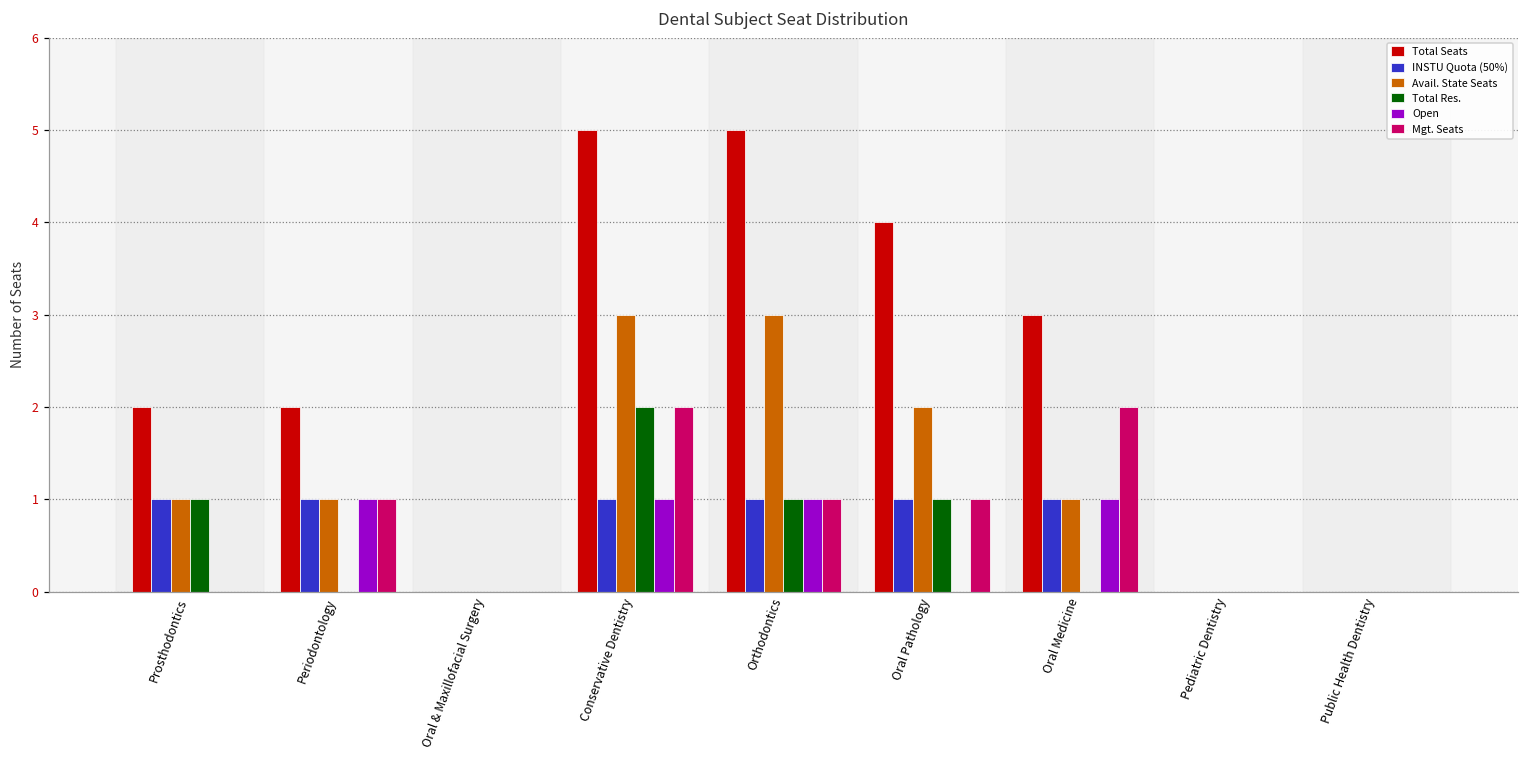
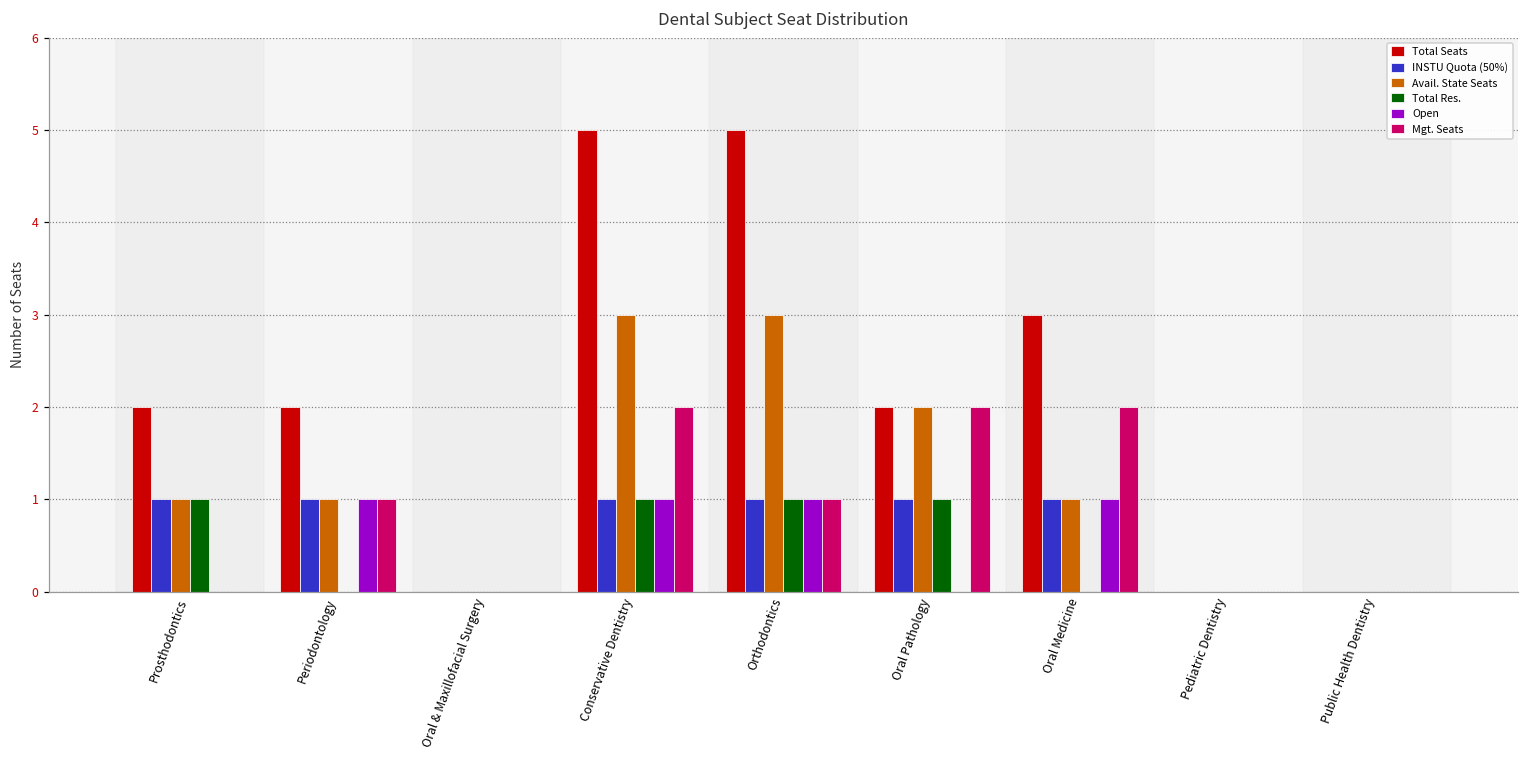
  {
    "Total Seats": {
      "Prosthodontics": 2,
      "Periodontology": 2,
      "Oral & Maxillofacial Surgery": 0,
      "Conservative Dentistry": 5,
      "Orthodontics": 5,
-     "Oral Pathology": 4,
+     "Oral Pathology": 2,
      "Oral Medicine": 3,
      "Pediatric Dentistry": 0,
      "Public Health Dentistry": 0
    },
    "INSTU Quota (50%)": {
      "Prosthodontics": 1,
      "Periodontology": 1,
      "Oral & Maxillofacial Surgery": 0,
      "Conservative Dentistry": 1,
      "Orthodontics": 1,
      "Oral Pathology": 1,
      "Oral Medicine": 1,
      "Pediatric Dentistry": 0,
      "Public Health Dentistry": 0
    },
    "Avail. State Seats": {
      "Prosthodontics": 1,
      "Periodontology": 1,
      "Oral & Maxillofacial Surgery": 0,
      "Conservative Dentistry": 3,
      "Orthodontics": 3,
      "Oral Pathology": 2,
      "Oral Medicine": 1,
      "Pediatric Dentistry": 0,
      "Public Health Dentistry": 0
    },
    "Total Res.": {
      "Prosthodontics": 1,
      "Periodontology": 0,
      "Oral & Maxillofacial Surgery": 0,
-     "Conservative Dentistry": 2,
+     "Conservative Dentistry": 1,
      "Orthodontics": 1,
      "Oral Pathology": 1,
      "Oral Medicine": 0,
      "Pediatric Dentistry": 0,
      "Public Health Dentistry": 0
    },
    "Open": {
      "Prosthodontics": 0,
      "Periodontology": 1,
      "Oral & Maxillofacial Surgery": 0,
      "Conservative Dentistry": 1,
      "Orthodontics": 1,
      "Oral Pathology": 0,
      "Oral Medicine": 1,
      "Pediatric Dentistry": 0,
      "Public Health Dentistry": 0
    },
    "Mgt. Seats": {
      "Prosthodontics": 0,
      "Periodontology": 1,
      "Oral & Maxillofacial Surgery": 0,
      "Conservative Dentistry": 2,
      "Orthodontics": 1,
-     "Oral Pathology": 1,
+     "Oral Pathology": 2,
      "Oral Medicine": 2,
      "Pediatric Dentistry": 0,
      "Public Health Dentistry": 0
    }
  }
